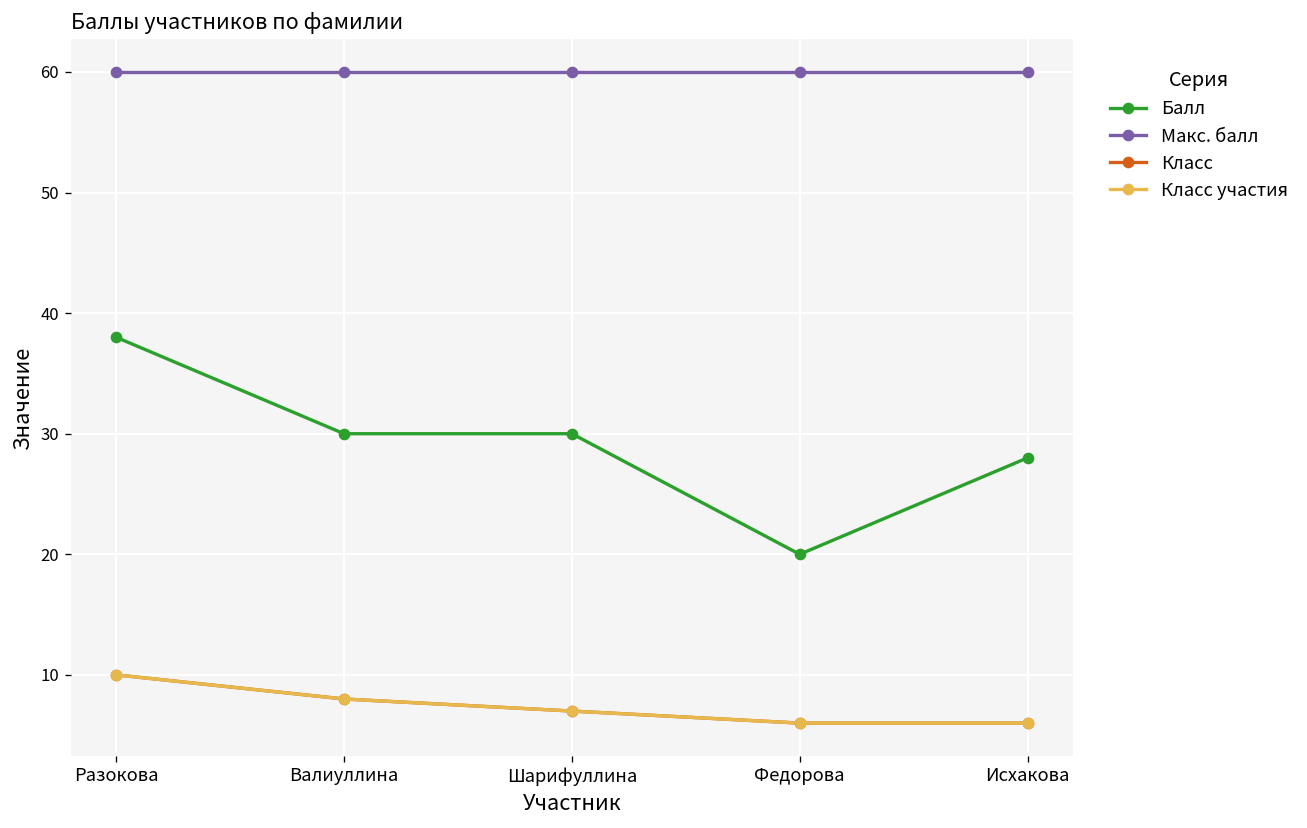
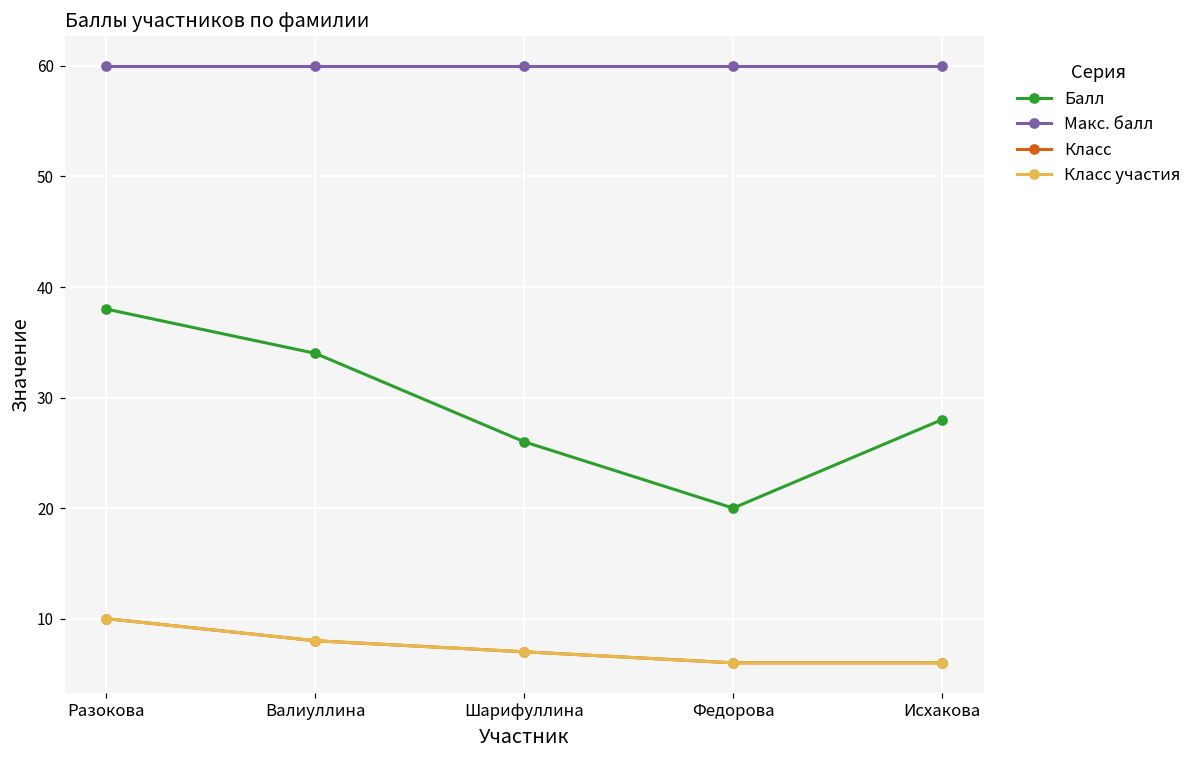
  {
    "Балл": {
      "Разокова": 38,
-     "Валиуллина": 30,
-     "Шарифуллина": 30,
+     "Валиуллина": 34,
+     "Шарифуллина": 26,
      "Федорова": 20,
      "Исхакова": 28
    },
    "Макс. балл": {
      "Разокова": 60,
      "Валиуллина": 60,
      "Шарифуллина": 60,
      "Федорова": 60,
      "Исхакова": 60
    },
    "Класс участия": {
      "Разокова": 10,
      "Валиуллина": 8,
      "Шарифуллина": 7,
      "Федорова": 6,
      "Исхакова": 6
    }
  }
